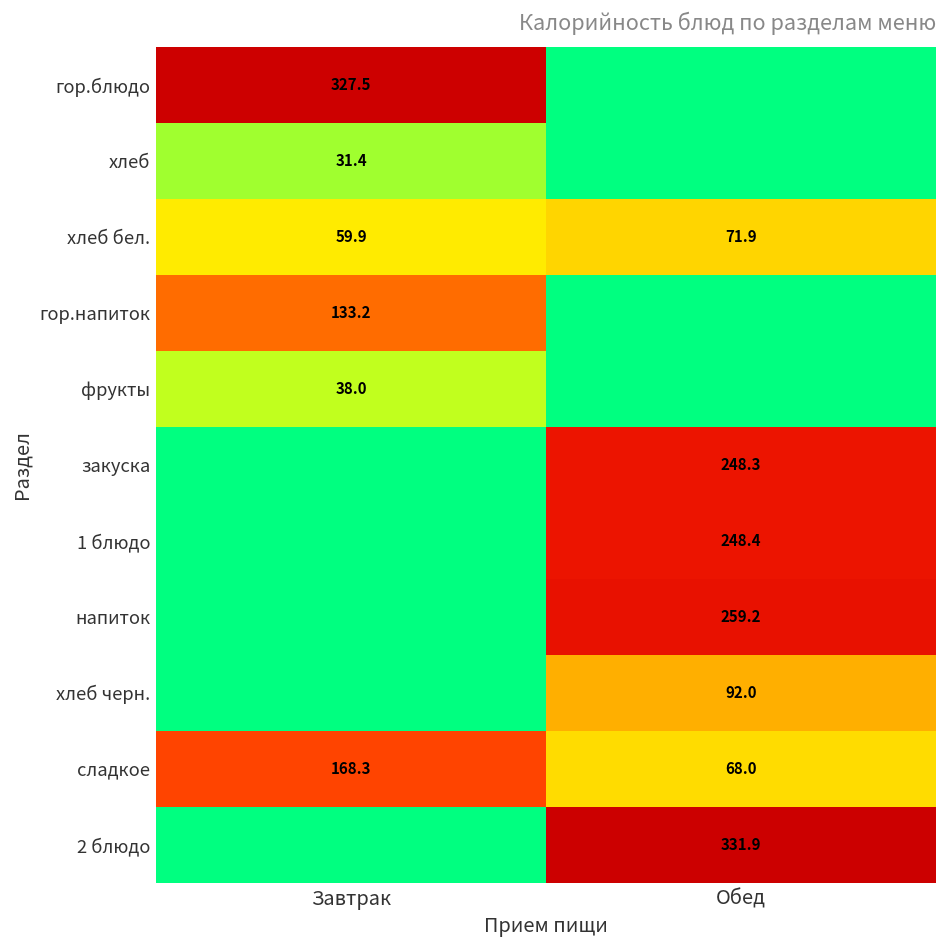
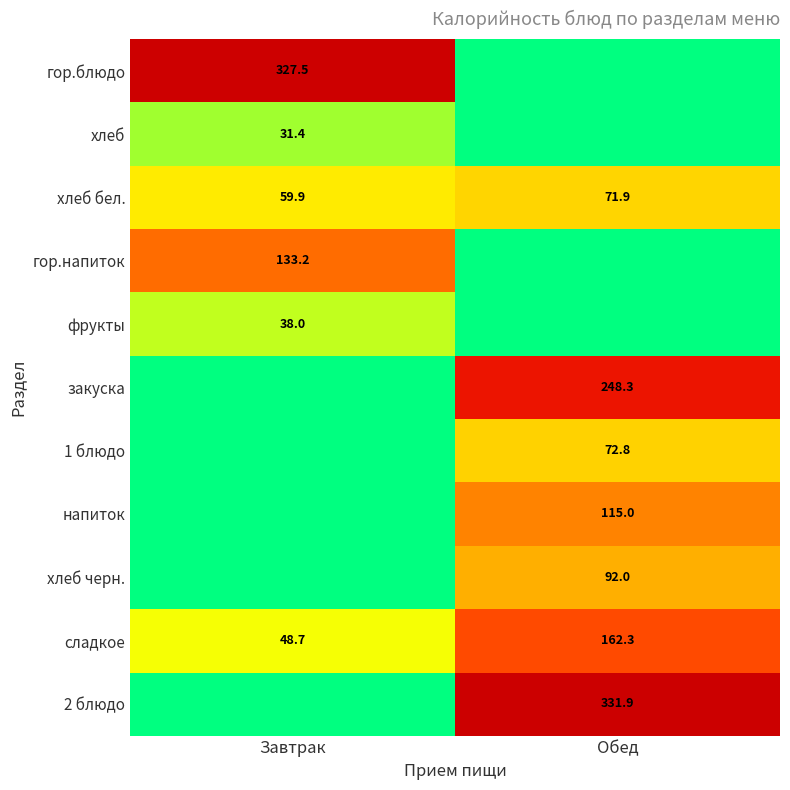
  {
    "гор.блюдо": {
      "Завтрак": 327.5
    },
    "хлеб": {
      "Завтрак": 31.4
    },
    "хлеб бел.": {
      "Завтрак": 59.9,
      "Обед": 71.9
    },
    "гор.напиток": {
      "Завтрак": 133.2
    },
    "фрукты": {
      "Завтрак": 38.0
    },
    "закуска": {
      "Обед": 248.3
    },
    "1 блюдо": {
-     "Обед": 248.4
+     "Обед": 72.8
    },
    "напиток": {
-     "Обед": 259.2
+     "Обед": 115.0
    },
    "хлеб черн.": {
      "Обед": 92.0
    },
    "сладкое": {
-     "Завтрак": 168.3,
-     "Обед": 68.0
+     "Завтрак": 48.7,
+     "Обед": 162.3
    },
    "2 блюдо": {
      "Обед": 331.9
    }
  }
